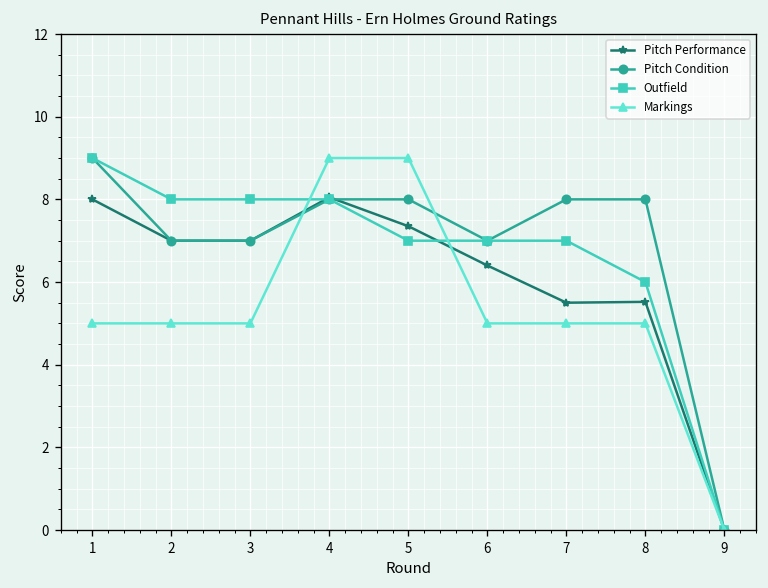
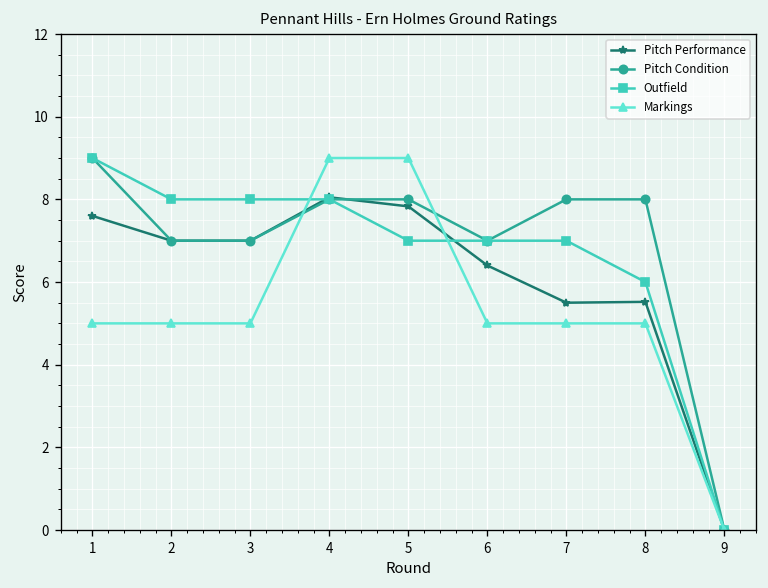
  {
    "Pitch Performance": {
-     "1": 8.0,
-     "5": 7.4,
+     "1": 7.6,
+     "5": 7.8,
      "6": 6.4,
      "7": 5.5,
      "8": 5.5
    }
  }
